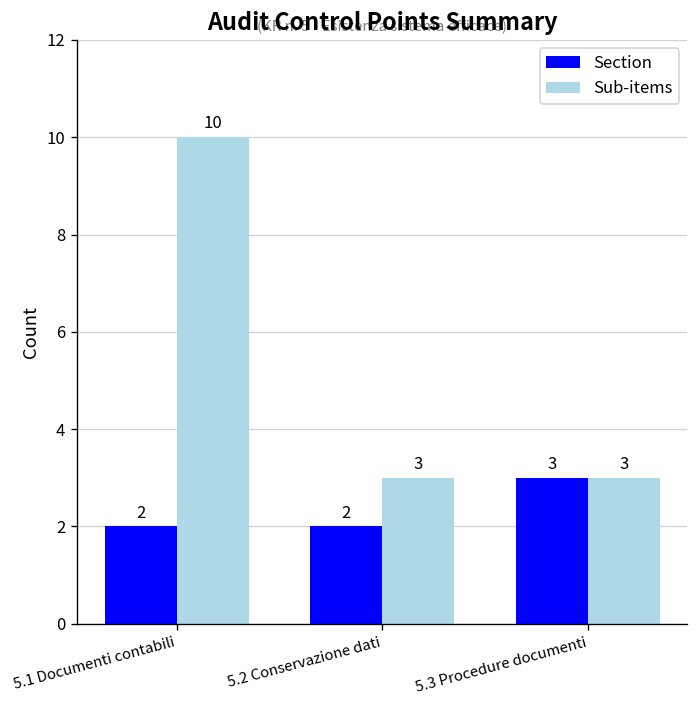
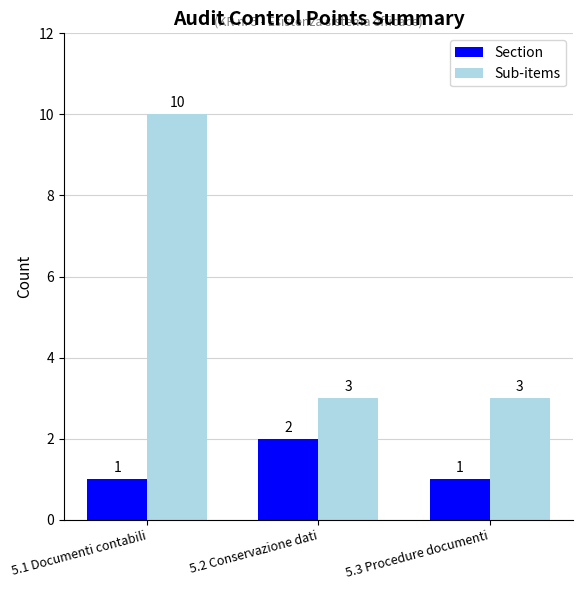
  {
    "Section": {
-     "5.1 Documenti contabili": 2,
+     "5.1 Documenti contabili": 1,
      "5.2 Conservazione dati": 2,
-     "5.3 Procedure documenti": 3
+     "5.3 Procedure documenti": 1
    },
    "Sub-items": {
      "5.1 Documenti contabili": 10,
      "5.2 Conservazione dati": 3,
      "5.3 Procedure documenti": 3
    }
  }
